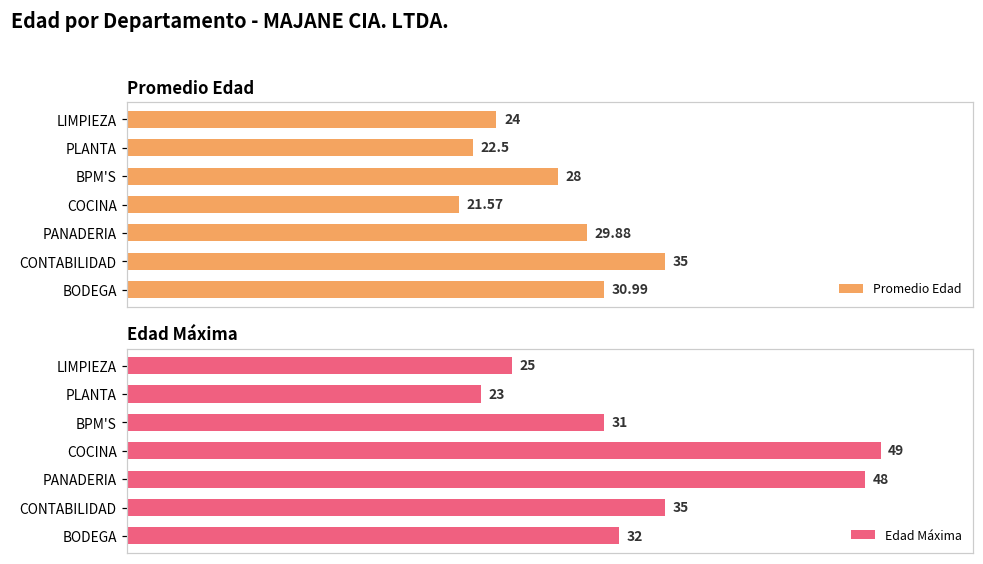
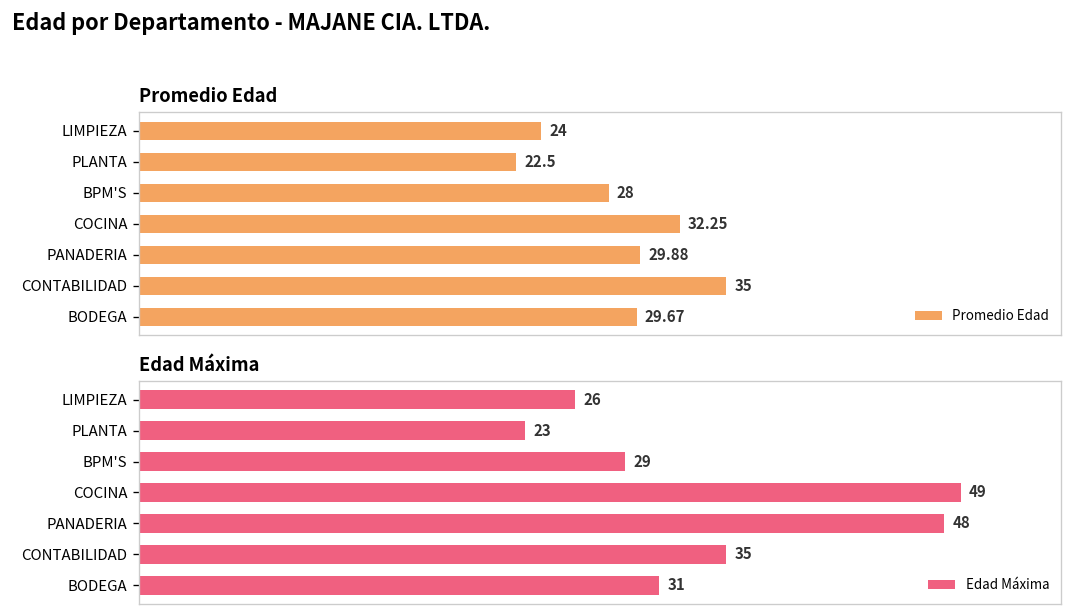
  {
    "Promedio Edad": {
      "LIMPIEZA": 24,
      "PLANTA": 22.5,
      "BPM'S": 28,
-     "COCINA": 21.57,
+     "COCINA": 32.25,
      "PANADERIA": 29.88,
      "CONTABILIDAD": 35,
-     "BODEGA": 30.99
+     "BODEGA": 29.67
    },
    "Edad Máxima": {
-     "LIMPIEZA": 25,
+     "LIMPIEZA": 26,
      "PLANTA": 23,
-     "BPM'S": 31,
+     "BPM'S": 29,
      "COCINA": 49,
      "PANADERIA": 48,
      "CONTABILIDAD": 35,
-     "BODEGA": 32
+     "BODEGA": 31
    }
  }
